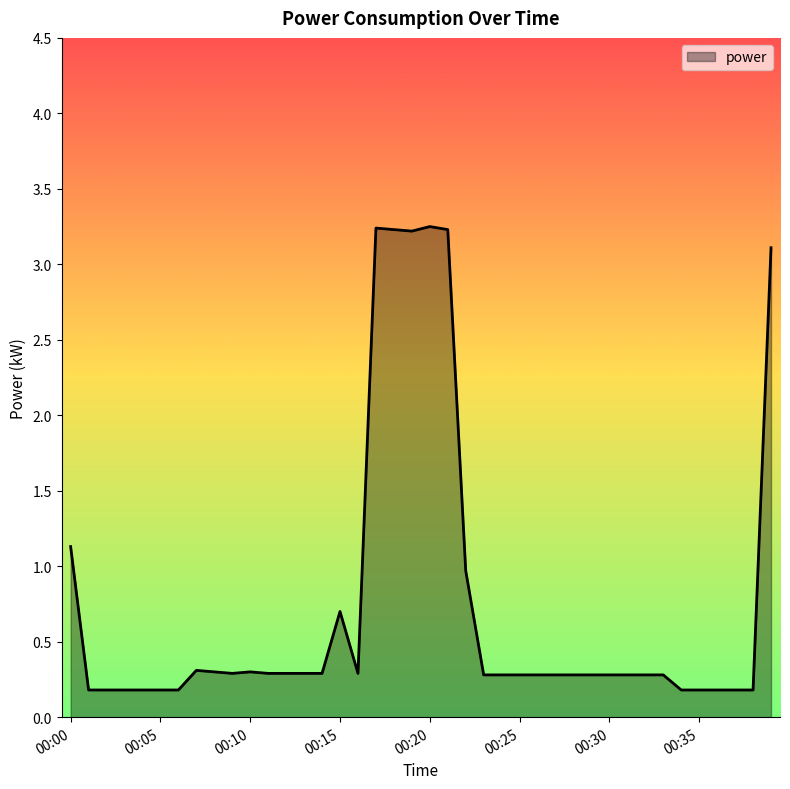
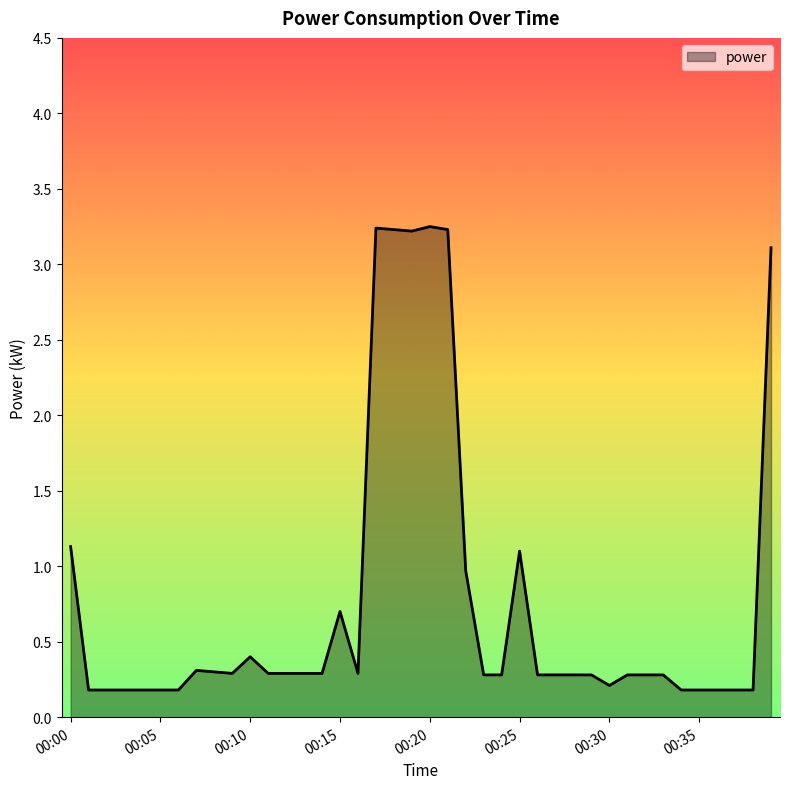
  {
    "00:00": 1.13,
    "00:05": 0.18,
-   "00:10": 0.3,
+   "00:10": 0.4,
    "00:15": 0.70,
    "00:20": 3.25,
-   "00:25": 0.28,
-   "00:30": 0.28,
+   "00:25": 1.10,
+   "00:30": 0.21,
    "00:35": 0.18
  }
